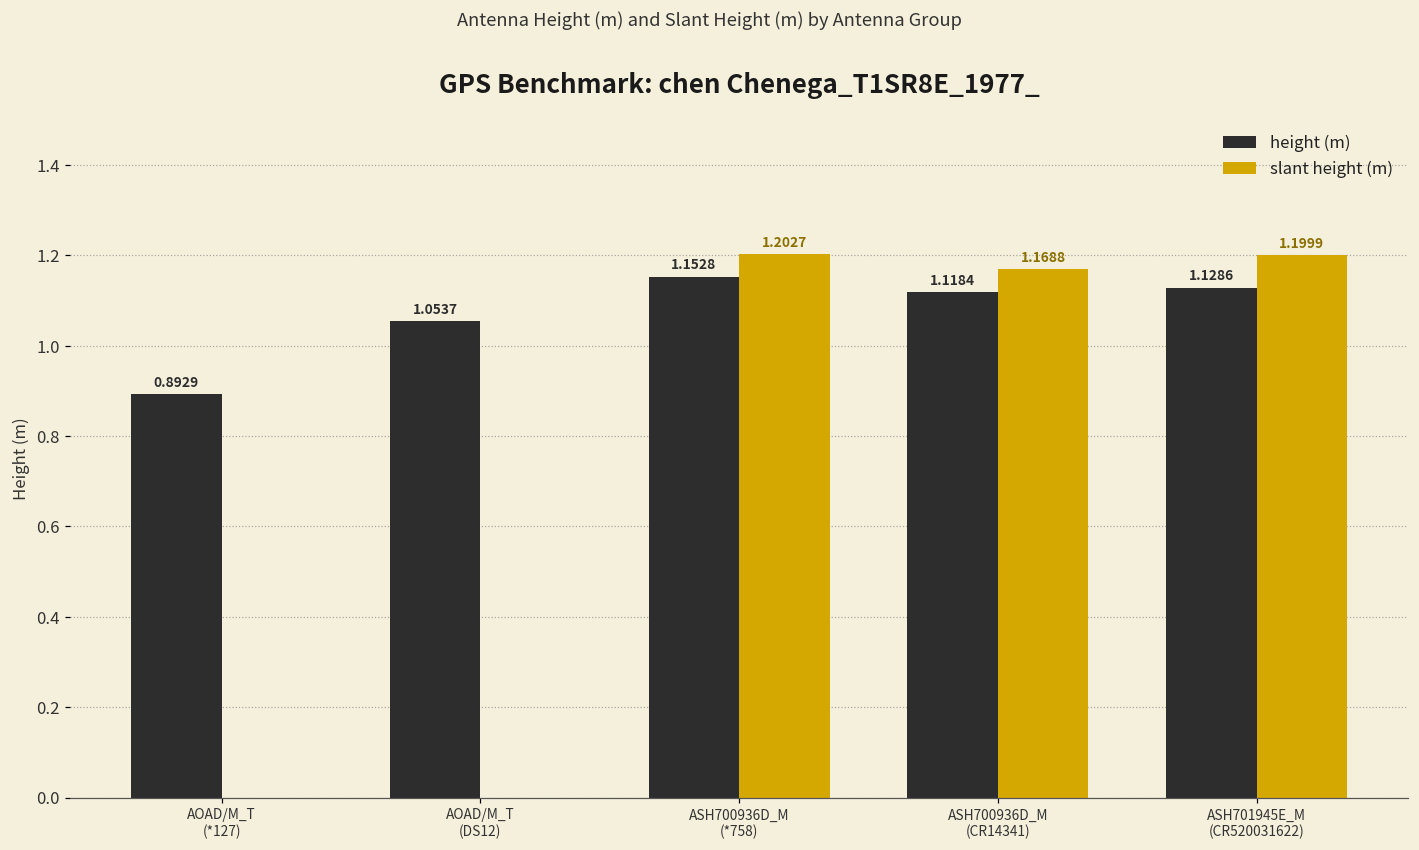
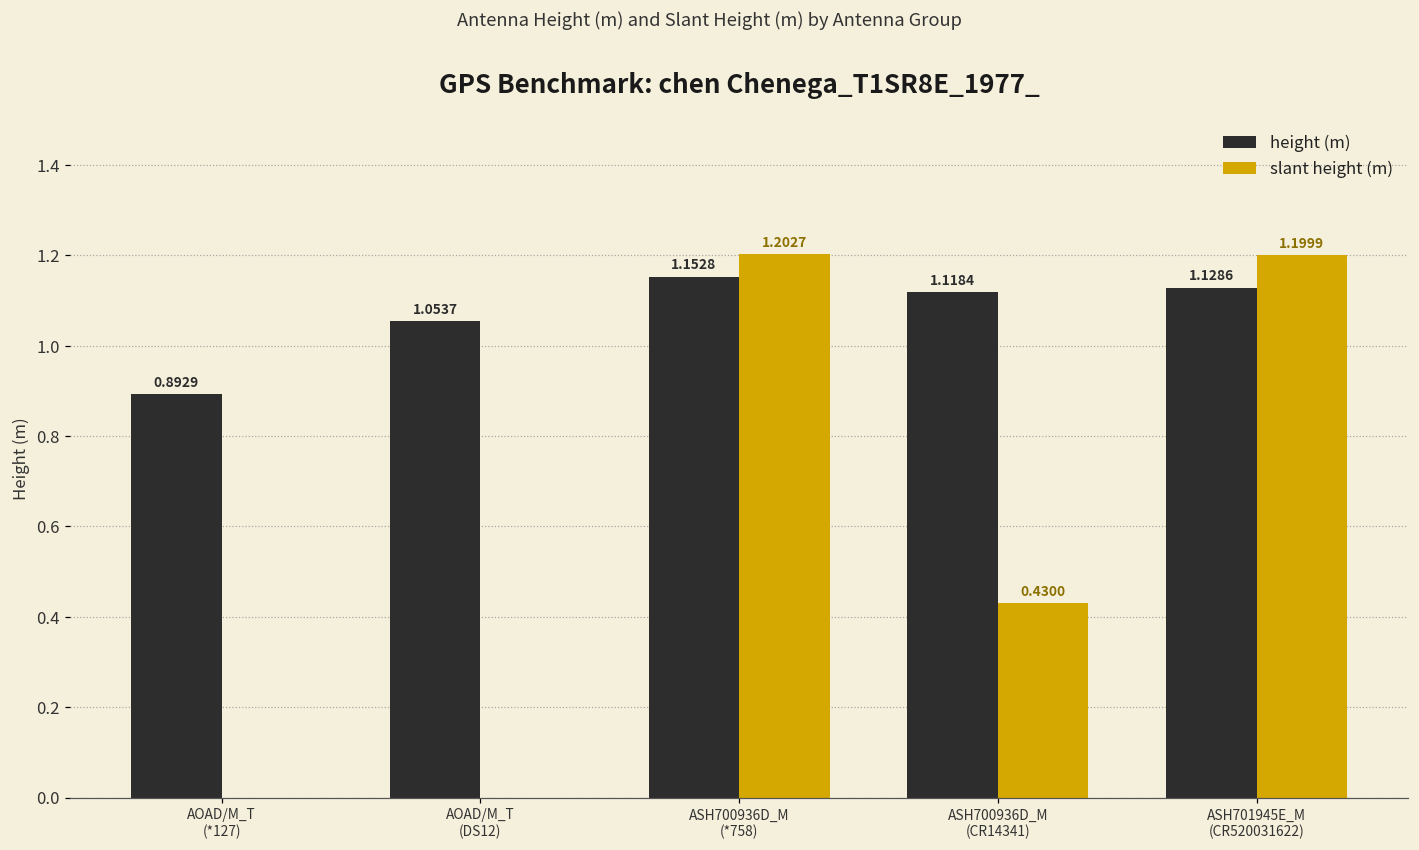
  {
    "height (m)": {
      "AOAD/M_T (*127)": 0.8929,
      "AOAD/M_T (DS12)": 1.0537,
      "ASH700936D_M (*758)": 1.1528,
      "ASH700936D_M (CR14341)": 1.1184,
      "ASH701945E_M (CR520031622)": 1.1286
    },
    "slant height (m)": {
      "ASH700936D_M (*758)": 1.2027,
-     "ASH700936D_M (CR14341)": 1.1688,
+     "ASH700936D_M (CR14341)": 0.4300,
      "ASH701945E_M (CR520031622)": 1.1999
    }
  }
